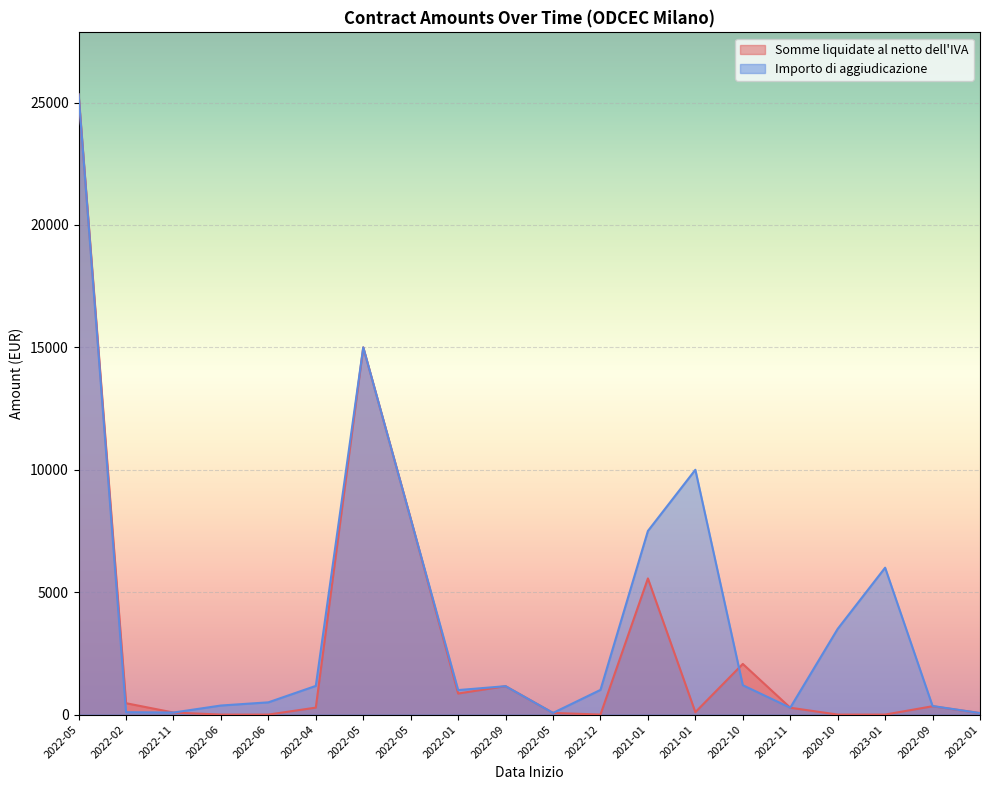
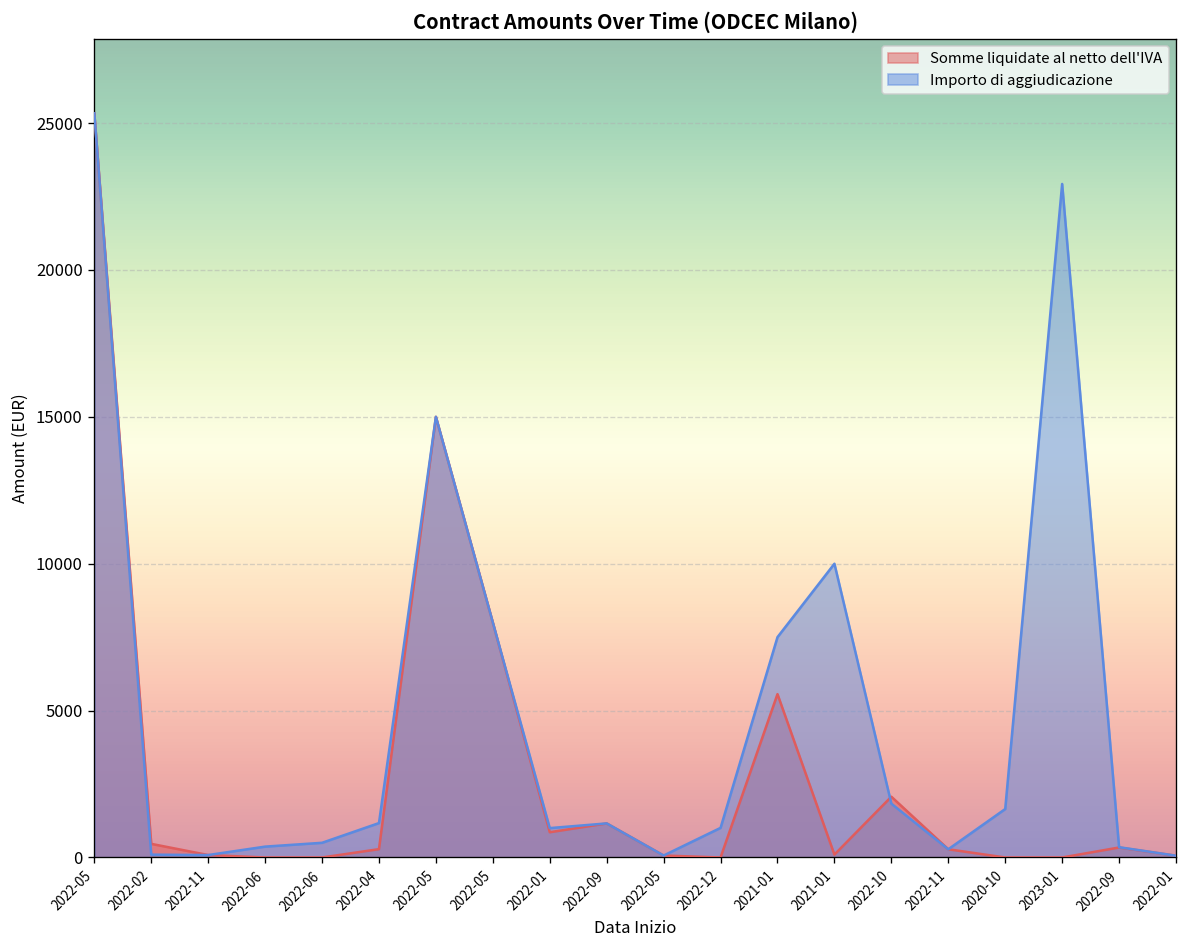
  {
    "Somme liquidate al netto dell'IVA": {
      "2022-02": 500,
      "2022-04": 300,
      "2022-12": 0,
      "2022-10": 2100,
      "2020-10": 0,
      "2023-01": 0
    },
    "Importo di aggiudicazione": {
      "2022-02": 100,
      "2022-04": 1200,
      "2022-12": 1000,
-     "2022-10": 1200,
-     "2020-10": 3500,
-     "2023-01": 6000
+     "2022-10": 1800,
+     "2020-10": 1700,
+     "2023-01": 22900
    }
  }
